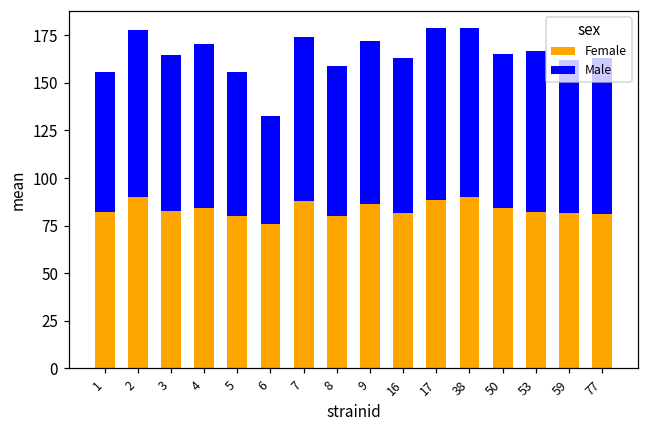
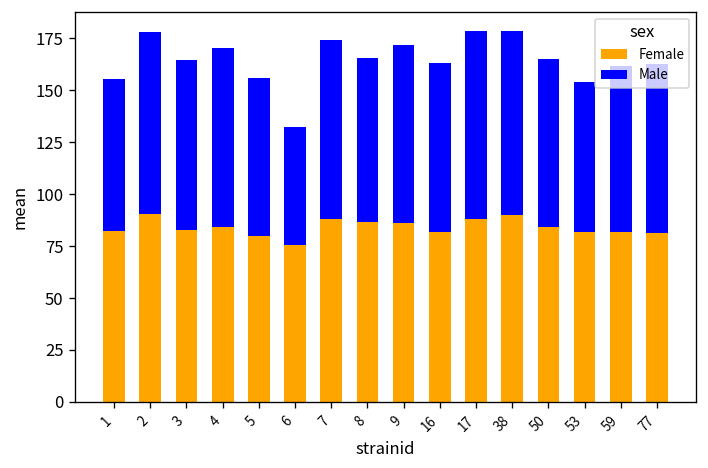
  {
    "Female": {
      "1": 82,
      "2": 90,
      "3": 83,
      "4": 84,
      "5": 80,
      "6": 76,
      "7": 88,
-     "8": 80,
+     "8": 87,
      "9": 86,
      "16": 82,
      "17": 88,
      "38": 90,
      "50": 84,
      "53": 82,
      "59": 82,
      "77": 81
    },
    "Male": {
      "1": 74,
      "2": 88,
      "3": 82,
      "4": 86,
      "5": 76,
      "6": 57,
      "7": 86,
      "8": 79,
      "9": 85,
      "16": 81,
      "17": 91,
      "38": 89,
      "50": 81,
-     "53": 85
+     "53": 72
    }
  }
